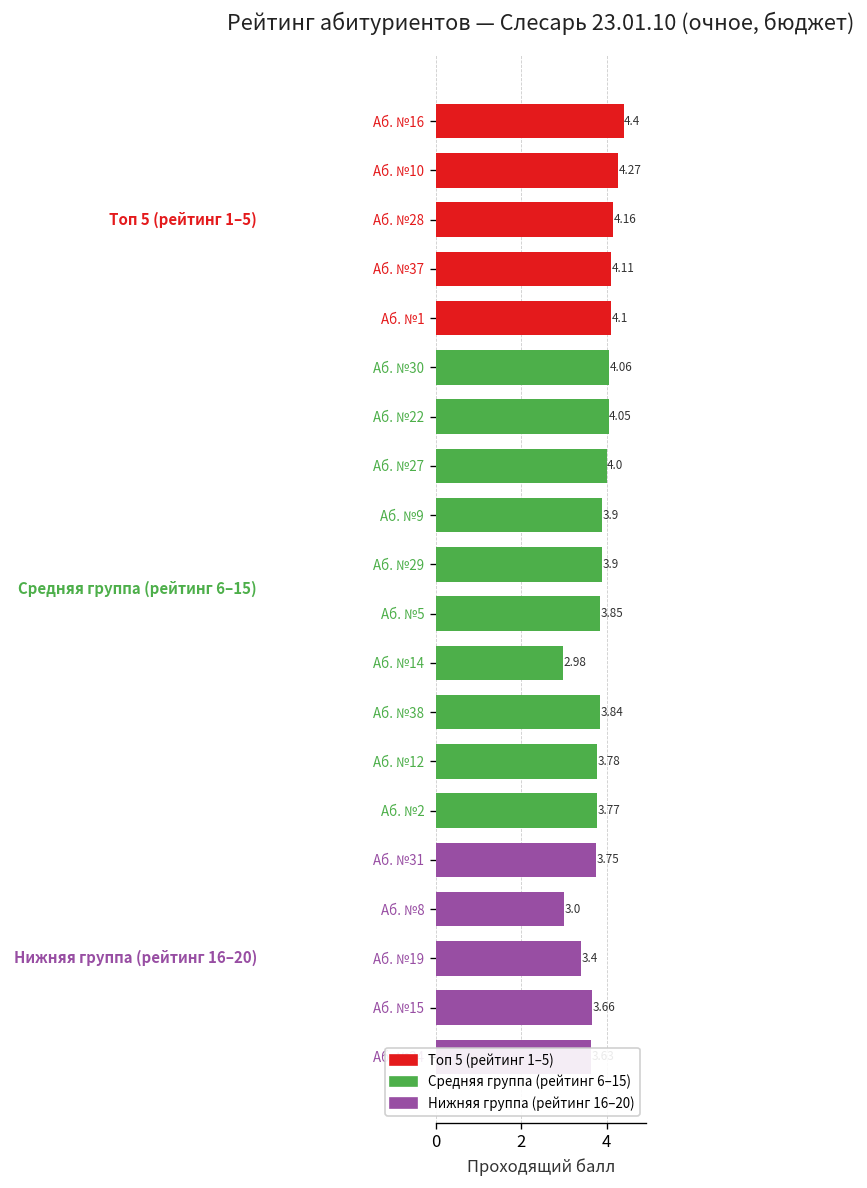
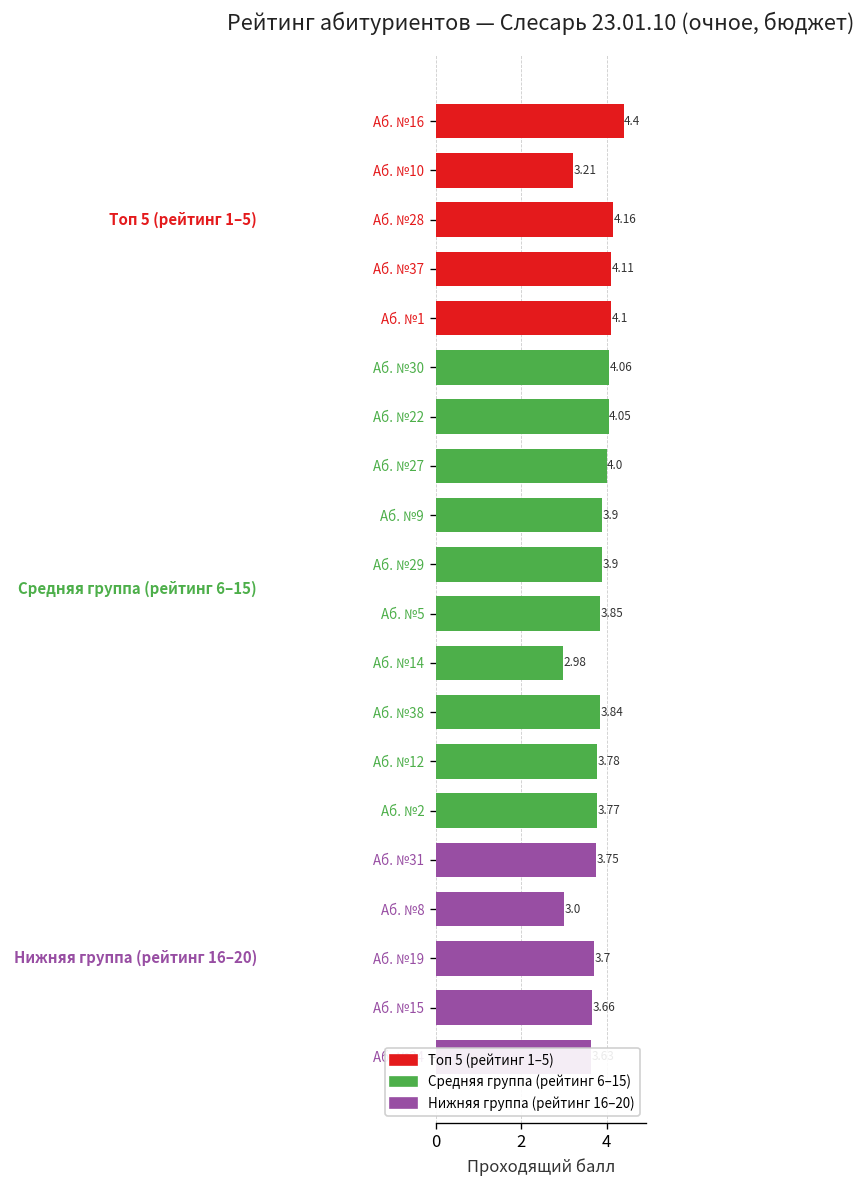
  {
    "Аб. №16": 4.4,
-   "Аб. №10": 4.27,
+   "Аб. №10": 3.21,
    "Аб. №28": 4.16,
    "Аб. №37": 4.11,
    "Аб. №1": 4.1,
    "Аб. №30": 4.06,
    "Аб. №22": 4.05,
    "Аб. №27": 4.0,
    "Аб. №9": 3.9,
    "Аб. №29": 3.9,
    "Аб. №5": 3.85,
    "Аб. №14": 2.98,
    "Аб. №38": 3.84,
    "Аб. №12": 3.78,
    "Аб. №2": 3.77,
    "Аб. №31": 3.75,
    "Аб. №8": 3.0,
-   "Аб. №19": 3.4,
+   "Аб. №19": 3.7,
    "Аб. №15": 3.66
  }
